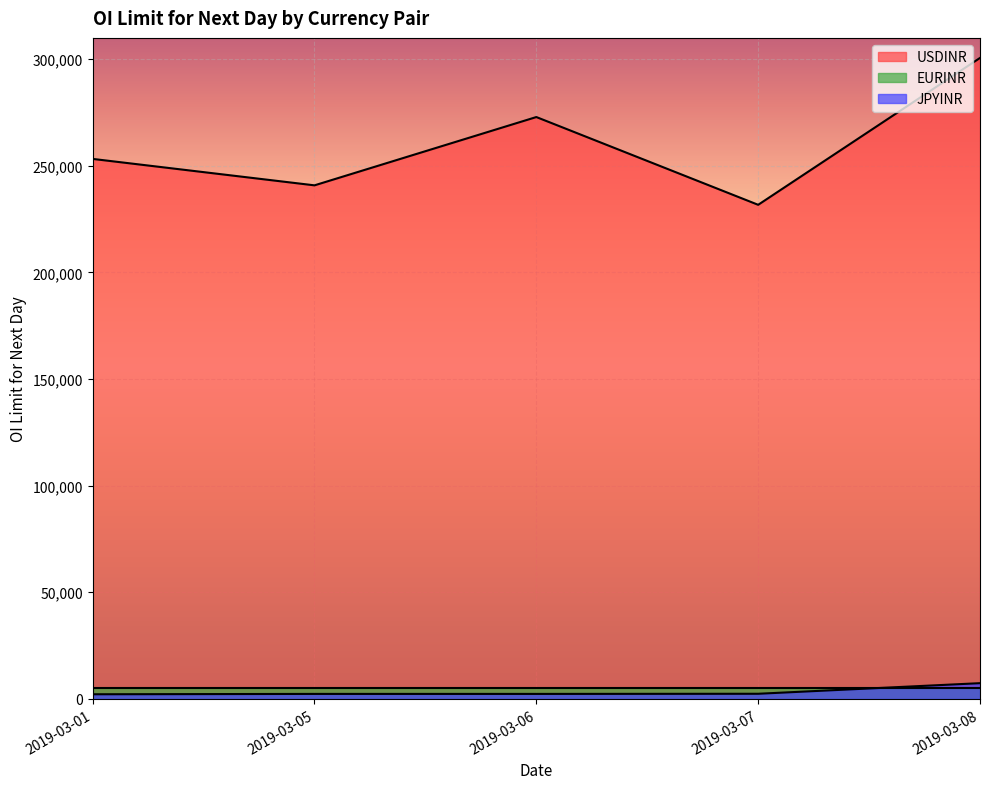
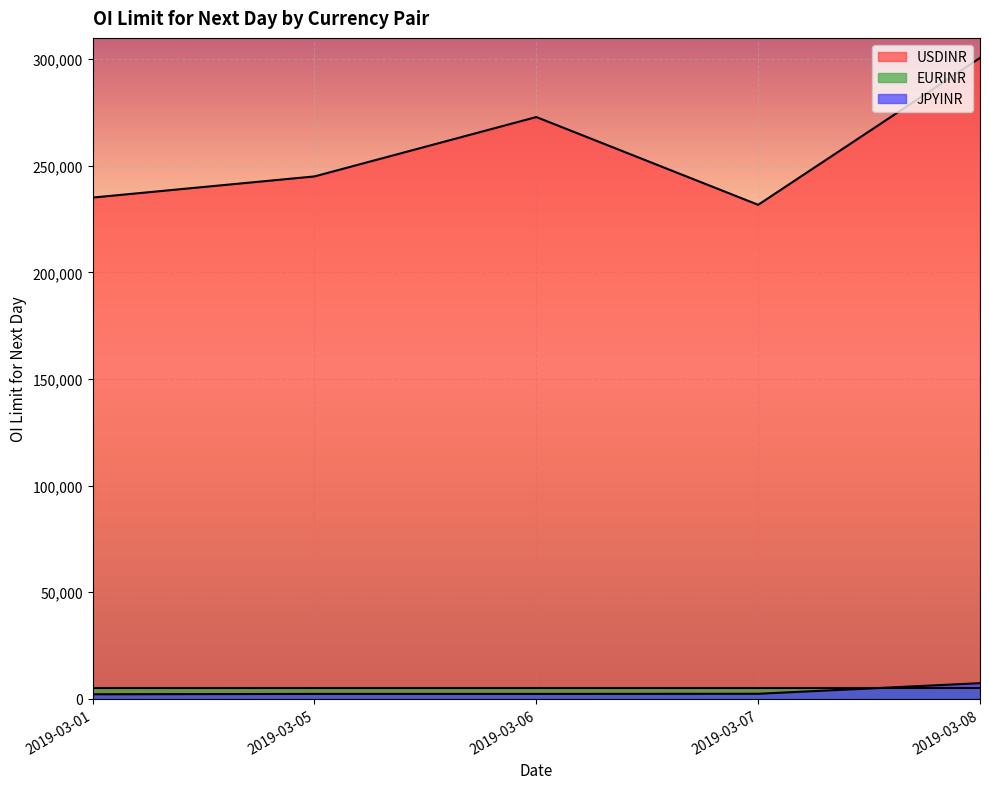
  {
    "USDINR": {
-     "2019-03-01": "253,000",
-     "2019-03-05": "241,000",
+     "2019-03-01": "235,000",
+     "2019-03-05": "245,000",
      "2019-03-06": "273,000",
      "2019-03-07": "232,000",
      "2019-03-08": "301,000"
    },
    "EURINR": {
      "2019-03-01": "5,000",
      "2019-03-05": "5,000",
      "2019-03-06": "5,000",
      "2019-03-07": "5,000",
      "2019-03-08": "5,000"
    },
    "JPYINR": {
      "2019-03-01": "2,000",
      "2019-03-05": "2,000",
      "2019-03-06": "2,000",
      "2019-03-07": "2,000",
      "2019-03-08": "7,000"
    }
  }
